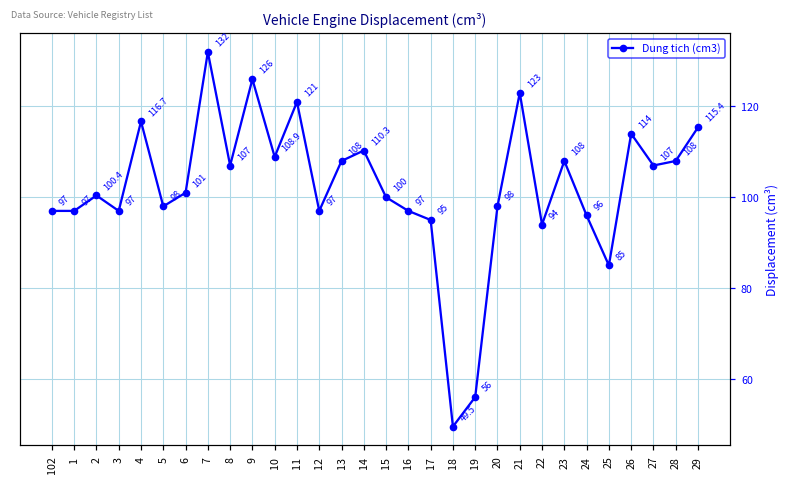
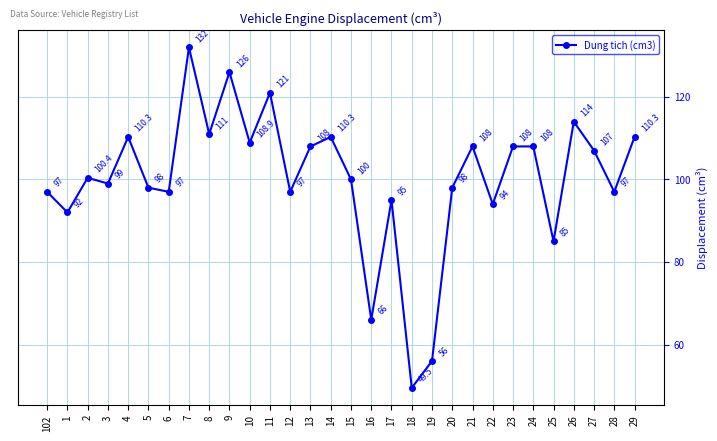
  {
-   "1": 97,
+   "1": 92,
    "2": 100.4,
-   "3": 97,
-   "4": 116.7,
-   "6": 101,
+   "3": 99,
+   "4": 110.3,
+   "6": 97,
    "7": 132,
-   "8": 107,
+   "8": 111,
    "9": 126,
    "10": 108.9,
    "11": 121,
    "12": 97,
    "14": 110.3,
    "15": 100,
-   "16": 97,
+   "16": 66,
    "17": 95,
    "18": 49.5,
    "19": 56,
    "20": 98,
-   "21": 123,
+   "21": 108,
    "22": 94,
    "23": 108,
-   "24": 96,
+   "24": 108,
    "25": 85,
    "26": 114,
-   "28": 108,
-   "29": 115.4
+   "28": 97,
+   "29": 110.3
  }
